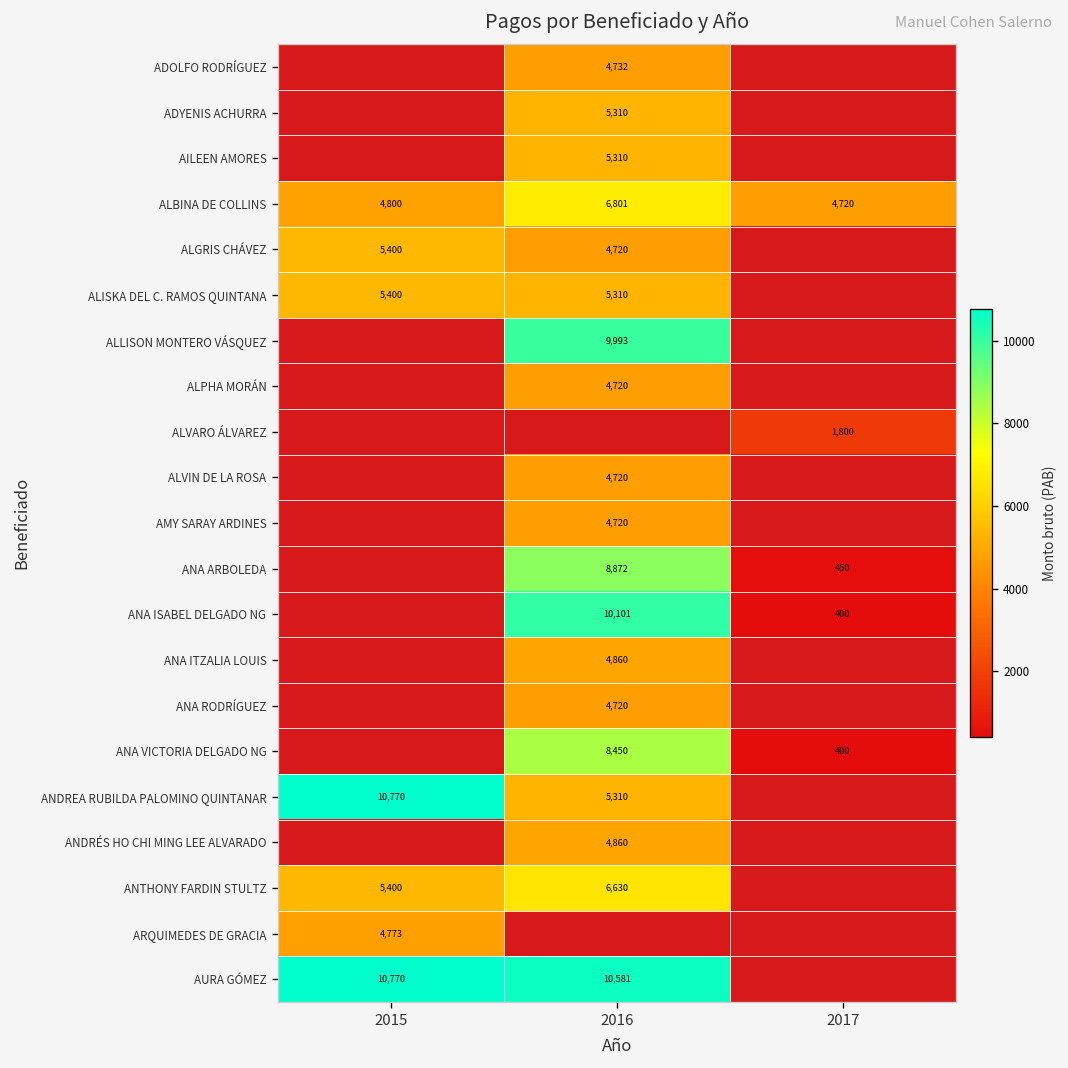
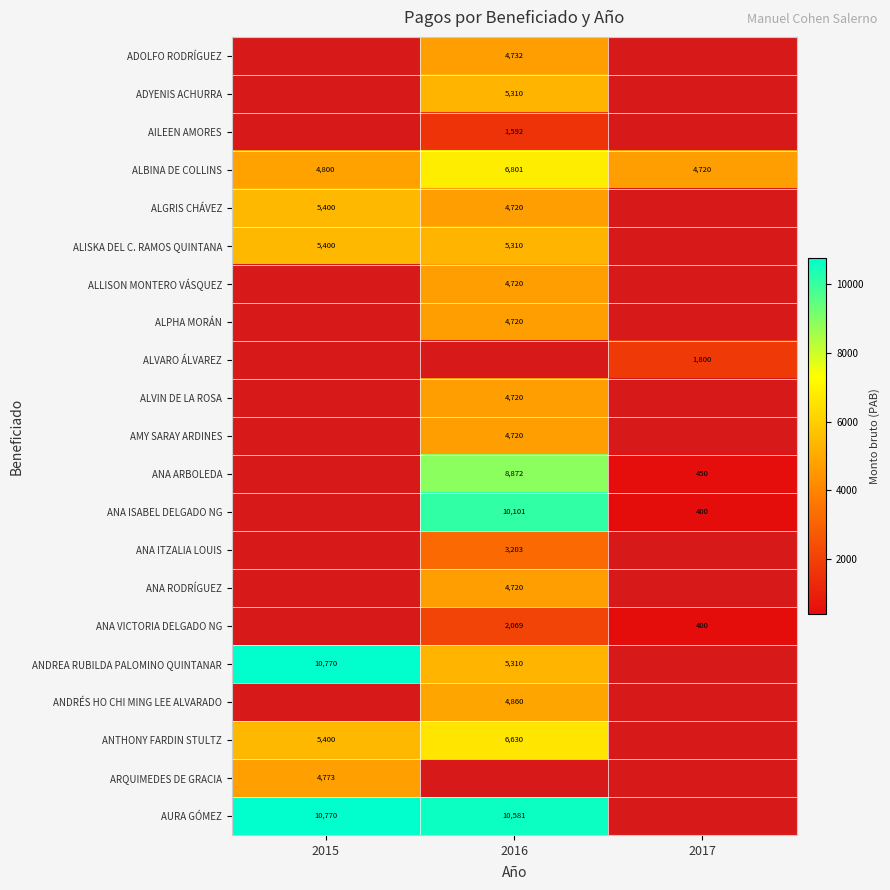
  {
    "ADOLFO RODRÍGUEZ": {
      "2016": "4,732"
    },
    "ADYENIS ACHURRA": {
      "2016": "5,310"
    },
    "AILEEN AMORES": {
-     "2016": "5,310"
+     "2016": "1,592"
    },
    "ALBINA DE COLLINS": {
      "2015": "4,800",
      "2016": "6,801",
      "2017": "4,720"
    },
    "ALGRIS CHÁVEZ": {
      "2015": "5,400",
      "2016": "4,720"
    },
    "ALISKA DEL C. RAMOS QUINTANA": {
      "2015": "5,400",
      "2016": "5,310"
    },
    "ALLISON MONTERO VÁSQUEZ": {
-     "2016": "9,993"
+     "2016": "4,720"
    },
    "ALPHA MORÁN": {
      "2016": "4,720"
    },
    "ALVARO ÁLVAREZ": {
      "2017": "1,800"
    },
    "ALVIN DE LA ROSA": {
      "2016": "4,720"
    },
    "AMY SARAY ARDINES": {
      "2016": "4,720"
    },
    "ANA ARBOLEDA": {
      "2016": "8,872",
      "2017": "450"
    },
    "ANA ISABEL DELGADO NG": {
      "2016": "10,101",
      "2017": "400"
    },
    "ANA ITZALIA LOUIS": {
-     "2016": "4,860"
+     "2016": "3,203"
    },
    "ANA RODRÍGUEZ": {
      "2016": "4,720"
    },
    "ANA VICTORIA DELGADO NG": {
-     "2016": "8,450",
+     "2016": "2,069",
      "2017": "400"
    },
    "ANDREA RUBILDA PALOMINO QUINTANAR": {
      "2015": "10,770",
      "2016": "5,310"
    },
    "ANDRÉS HO CHI MING LEE ALVARADO": {
      "2016": "4,860"
    },
    "ANTHONY FARDIN STULTZ": {
      "2015": "5,400",
      "2016": "6,630"
    },
    "ARQUIMEDES DE GRACIA": {
      "2015": "4,773"
    },
    "AURA GÓMEZ": {
      "2015": "10,770",
      "2016": "10,581"
    }
  }
